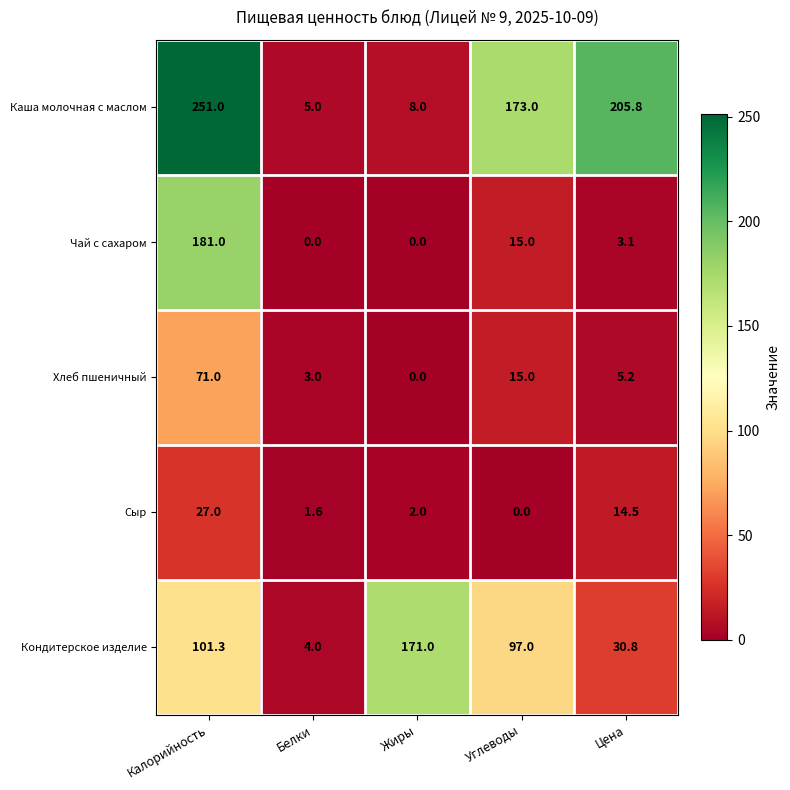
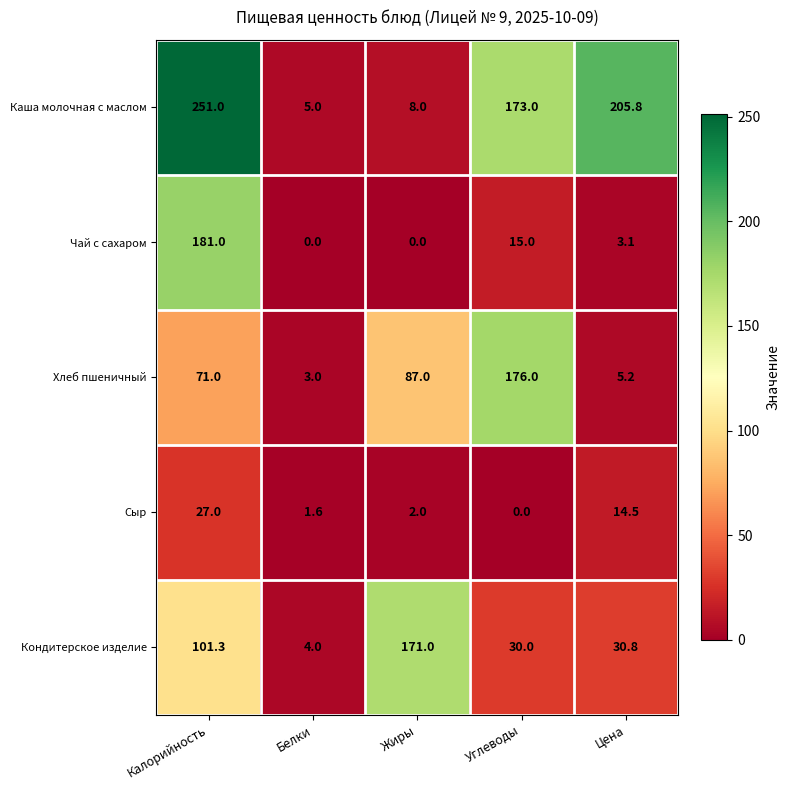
  {
    "Каша молочная c маслом": {
      "Калорийность": 251.0,
      "Белки": 5.0,
      "Жиры": 8.0,
      "Углеводы": 173.0,
      "Цена": 205.8
    },
    "Чай с сахаром": {
      "Калорийность": 181.0,
      "Белки": 0.0,
      "Жиры": 0.0,
      "Углеводы": 15.0,
      "Цена": 3.1
    },
    "Хлеб пшеничный": {
      "Калорийность": 71.0,
      "Белки": 3.0,
-     "Жиры": 0.0,
-     "Углеводы": 15.0,
+     "Жиры": 87.0,
+     "Углеводы": 176.0,
      "Цена": 5.2
    },
    "Сыр": {
      "Калорийность": 27.0,
      "Белки": 1.6,
      "Жиры": 2.0,
      "Углеводы": 0.0,
      "Цена": 14.5
    },
    "Кондитерское изделие": {
      "Калорийность": 101.3,
      "Белки": 4.0,
      "Жиры": 171.0,
-     "Углеводы": 97.0,
+     "Углеводы": 30.0,
      "Цена": 30.8
    }
  }
